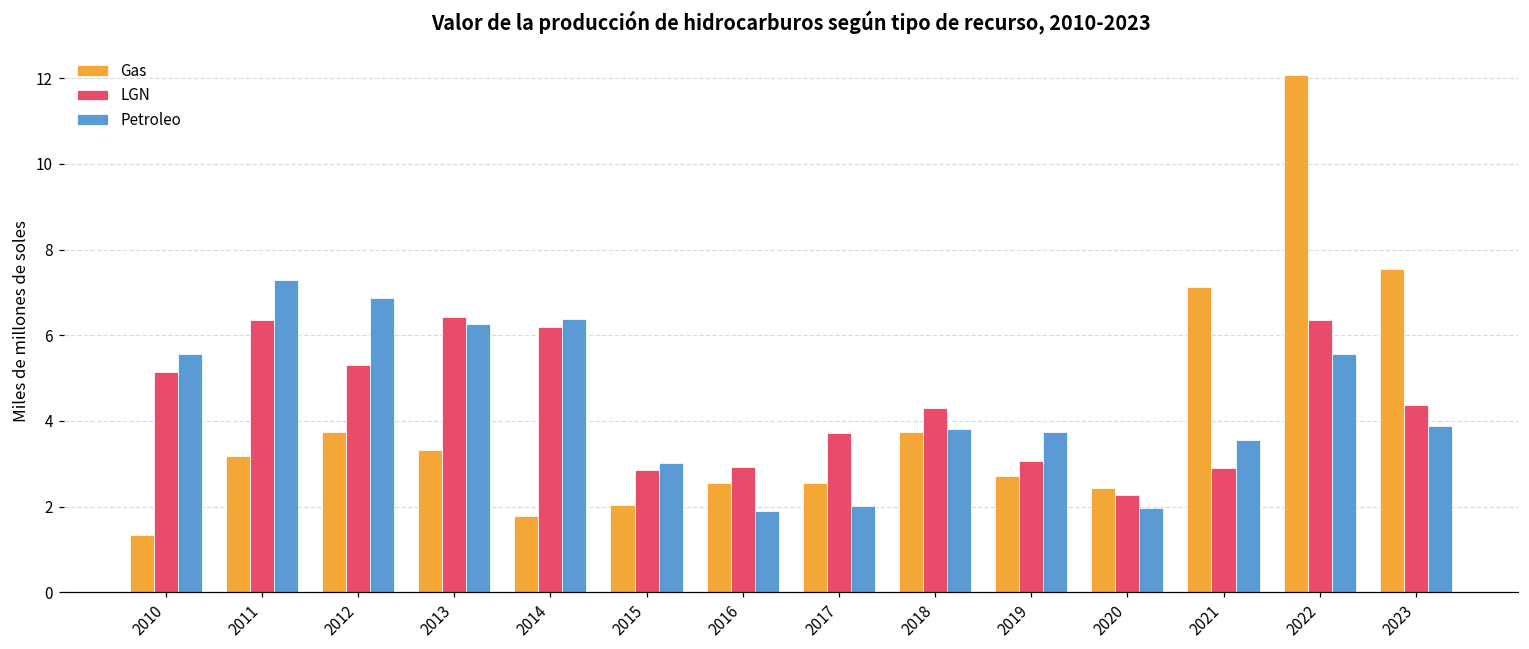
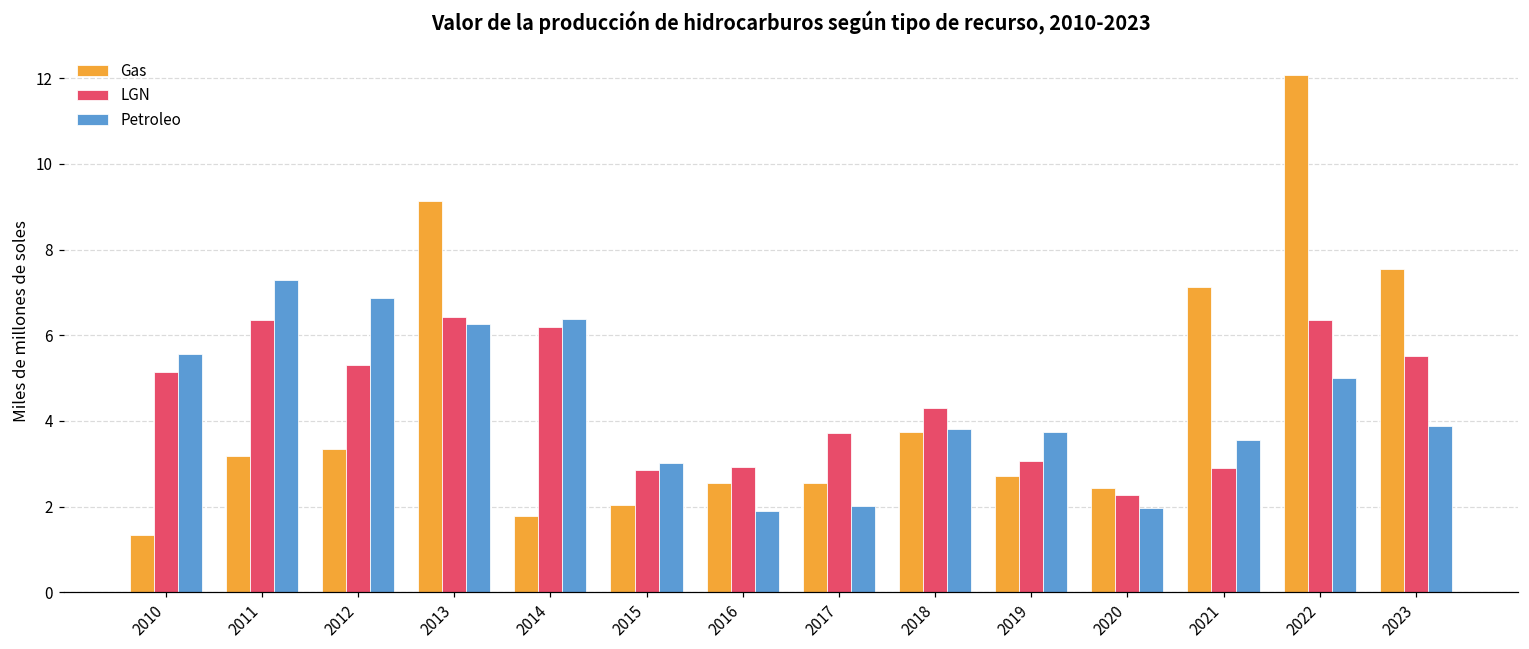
  {
    "Gas": {
      "2010": 1.3,
      "2011": 3.2,
-     "2012": 3.8,
-     "2013": 3.3,
+     "2012": 3.3,
+     "2013": 9.1,
      "2014": 1.8,
      "2015": 2.0,
      "2016": 2.5,
      "2017": 2.5,
      "2018": 3.7,
      "2019": 2.7,
      "2020": 2.4,
      "2021": 7.1,
      "2022": 12.1,
      "2023": 7.6
    },
    "LGN": {
      "2010": 5.2,
      "2011": 6.4,
      "2012": 5.3,
      "2013": 6.4,
      "2014": 6.2,
      "2015": 2.9,
      "2016": 2.9,
      "2017": 3.7,
      "2018": 4.3,
      "2019": 3.1,
      "2020": 2.3,
      "2021": 2.9,
      "2022": 6.3,
-     "2023": 4.4
+     "2023": 5.5
    },
    "Petroleo": {
      "2010": 5.6,
      "2011": 7.3,
      "2012": 6.9,
      "2013": 6.3,
      "2014": 6.4,
      "2015": 3.0,
      "2016": 1.9,
      "2017": 2.0,
      "2018": 3.8,
      "2019": 3.8,
      "2020": 2.0,
      "2021": 3.6,
-     "2022": 5.6,
+     "2022": 5.0,
      "2023": 3.9
    }
  }
